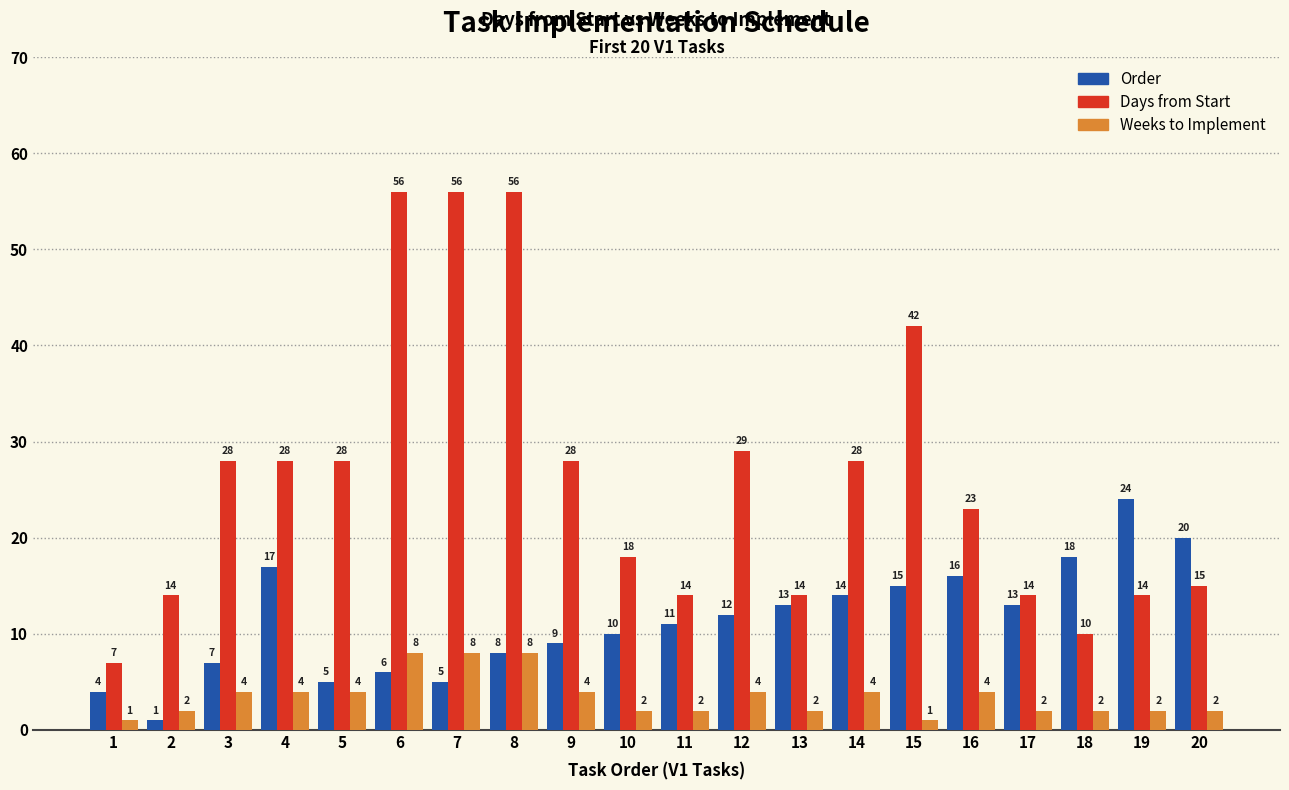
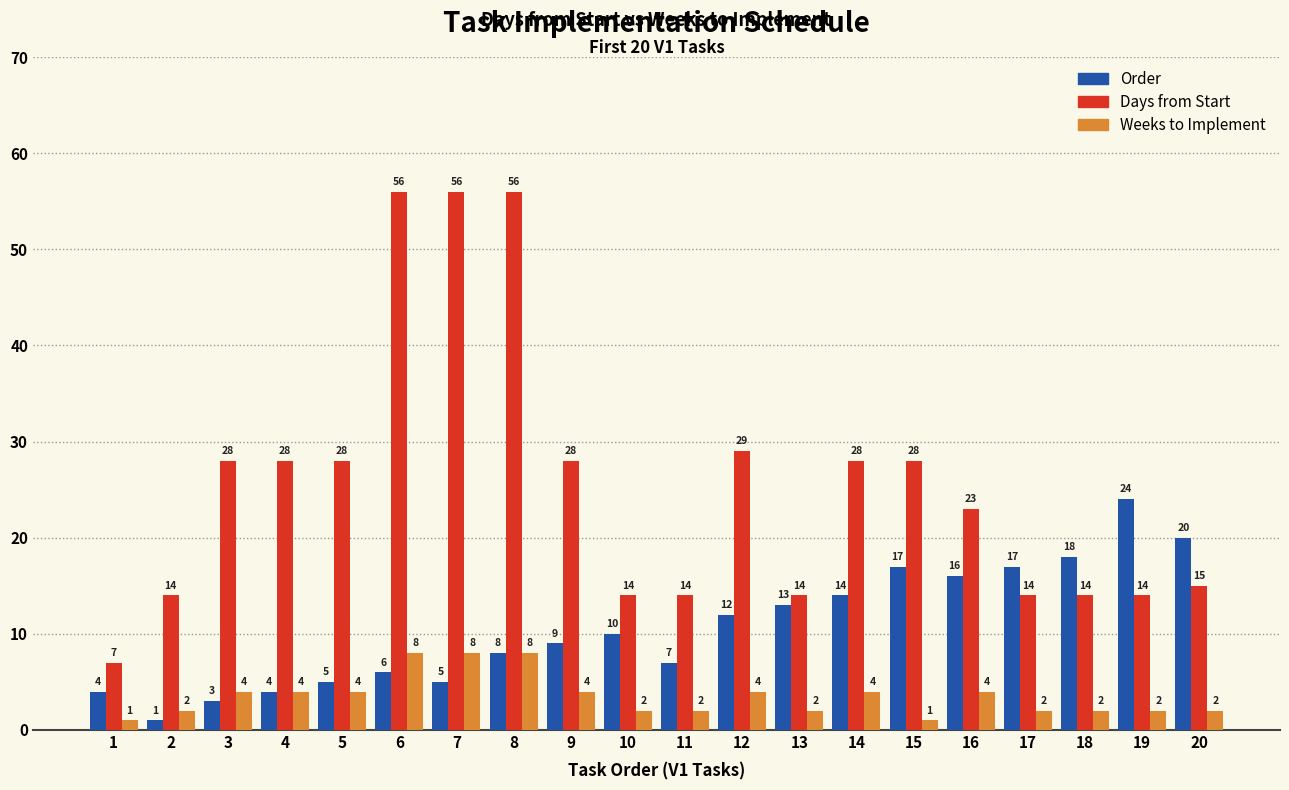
  {
    "Order": {
      "1": 4,
      "2": 1,
-     "3": 7,
-     "4": 17,
+     "3": 3,
+     "4": 4,
      "5": 5,
      "6": 6,
      "7": 5,
      "8": 8,
      "9": 9,
      "10": 10,
-     "11": 11,
+     "11": 7,
      "12": 12,
      "13": 13,
      "14": 14,
-     "15": 15,
+     "15": 17,
      "16": 16,
-     "17": 13,
+     "17": 17,
      "18": 18,
      "19": 24,
      "20": 20
    },
    "Days from Start": {
      "1": 7,
      "2": 14,
      "3": 28,
      "4": 28,
      "5": 28,
      "6": 56,
      "7": 56,
      "8": 56,
      "9": 28,
-     "10": 18,
+     "10": 14,
      "11": 14,
      "12": 29,
      "13": 14,
      "14": 28,
-     "15": 42,
+     "15": 28,
      "16": 23,
      "17": 14,
-     "18": 10,
+     "18": 14,
      "19": 14,
      "20": 15
    },
    "Weeks to Implement": {
      "1": 1,
      "2": 2,
      "3": 4,
      "4": 4,
      "5": 4,
      "6": 8,
      "7": 8,
      "8": 8,
      "9": 4,
      "10": 2,
      "11": 2,
      "12": 4,
      "13": 2,
      "14": 4,
      "15": 1,
      "16": 4,
      "17": 2,
      "18": 2,
      "19": 2,
      "20": 2
    }
  }
